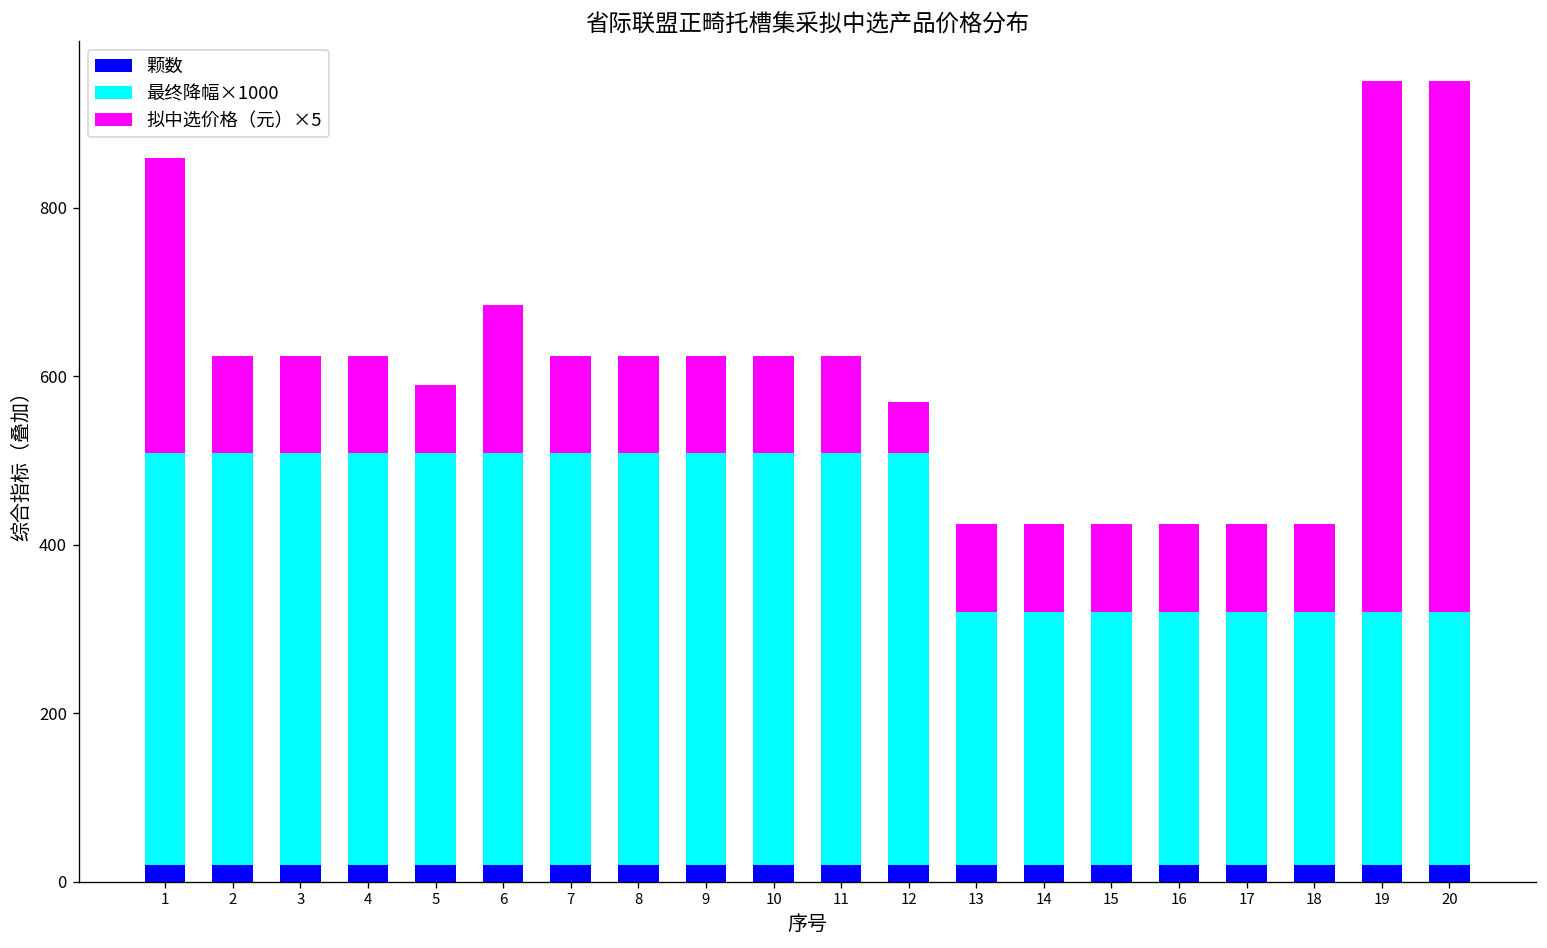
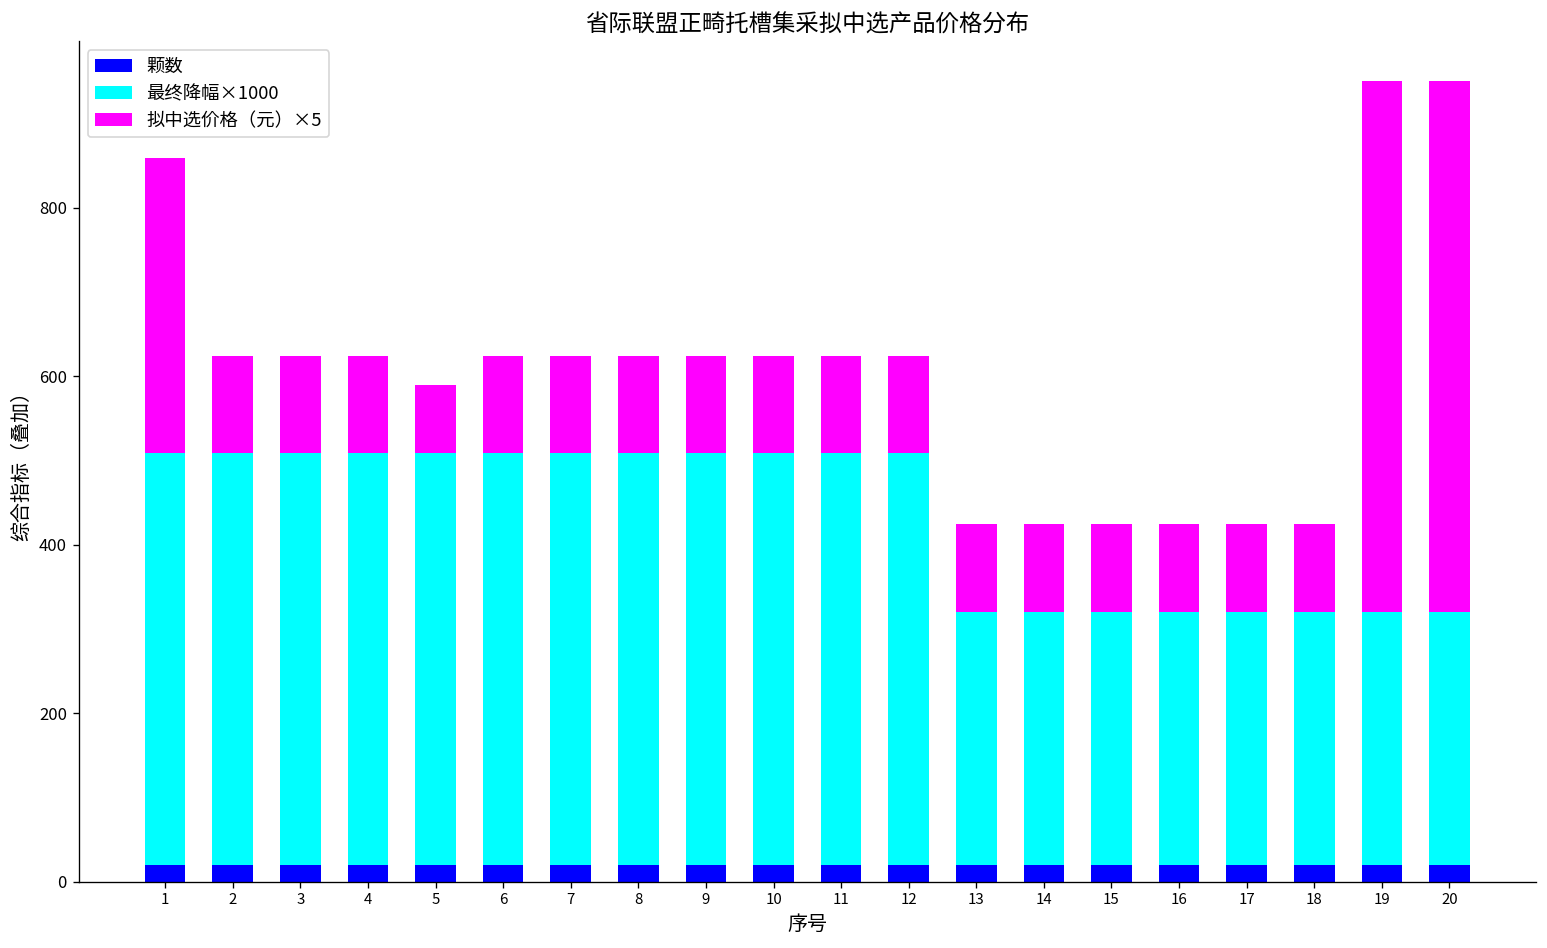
  {
    "颗数": {
      "1": 20,
      "2": 20,
      "3": 20,
      "4": 20,
      "5": 20,
      "6": 20,
      "7": 20,
      "8": 20,
      "9": 20,
      "10": 20,
      "11": 20,
      "12": 20,
      "13": 20,
      "14": 20,
      "15": 20,
      "16": 20,
      "17": 20,
      "18": 20,
      "19": 20,
      "20": 20
    },
    "最终降幅×1000": {
      "1": 490,
      "2": 490,
      "3": 490,
      "4": 490,
      "5": 490,
      "6": 490,
      "7": 490,
      "8": 490,
      "9": 490,
      "10": 490,
      "11": 490,
      "12": 490,
      "13": 300,
      "14": 300,
      "15": 300,
      "16": 300,
      "17": 300,
      "18": 300,
      "19": 300,
      "20": 300
    },
    "拟中选价格（元）×5": {
      "1": 350,
      "2": 120,
      "3": 120,
      "4": 120,
      "5": 80,
-     "6": 180,
+     "6": 120,
      "7": 120,
      "8": 120,
      "9": 120,
      "10": 120,
      "11": 120,
-     "12": 60,
+     "12": 120,
      "13": 110,
      "14": 110,
      "15": 110,
      "16": 110,
      "17": 110,
      "18": 110,
      "19": 630,
      "20": 630
    }
  }
